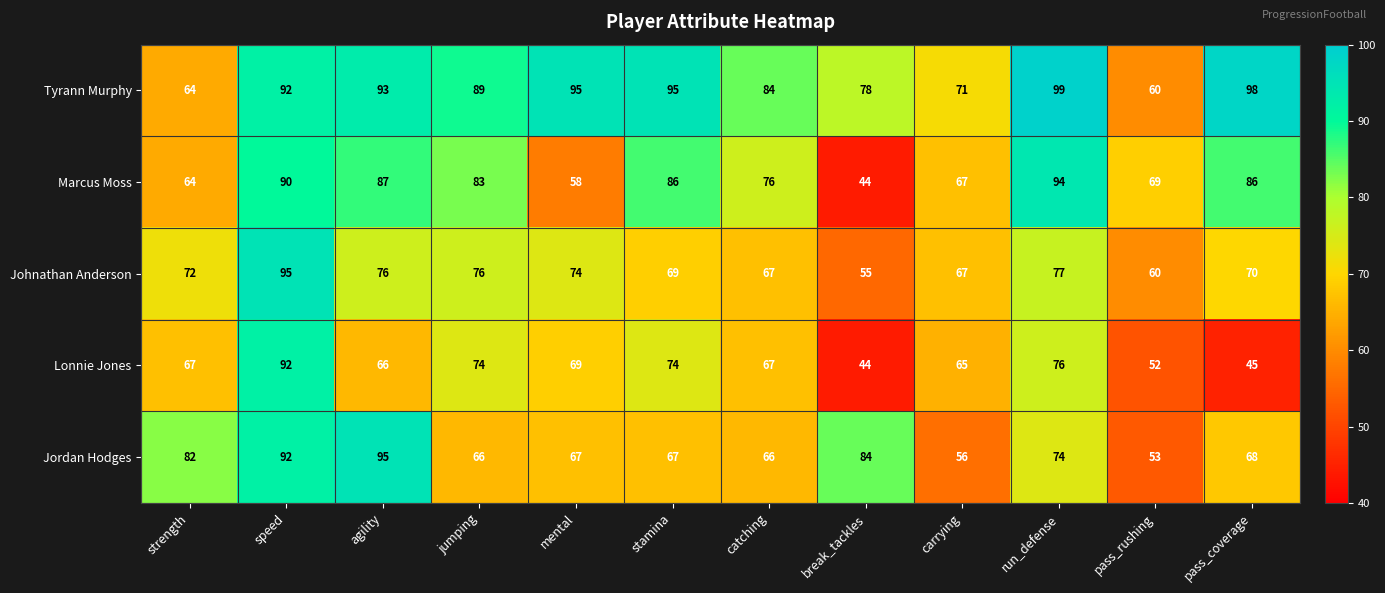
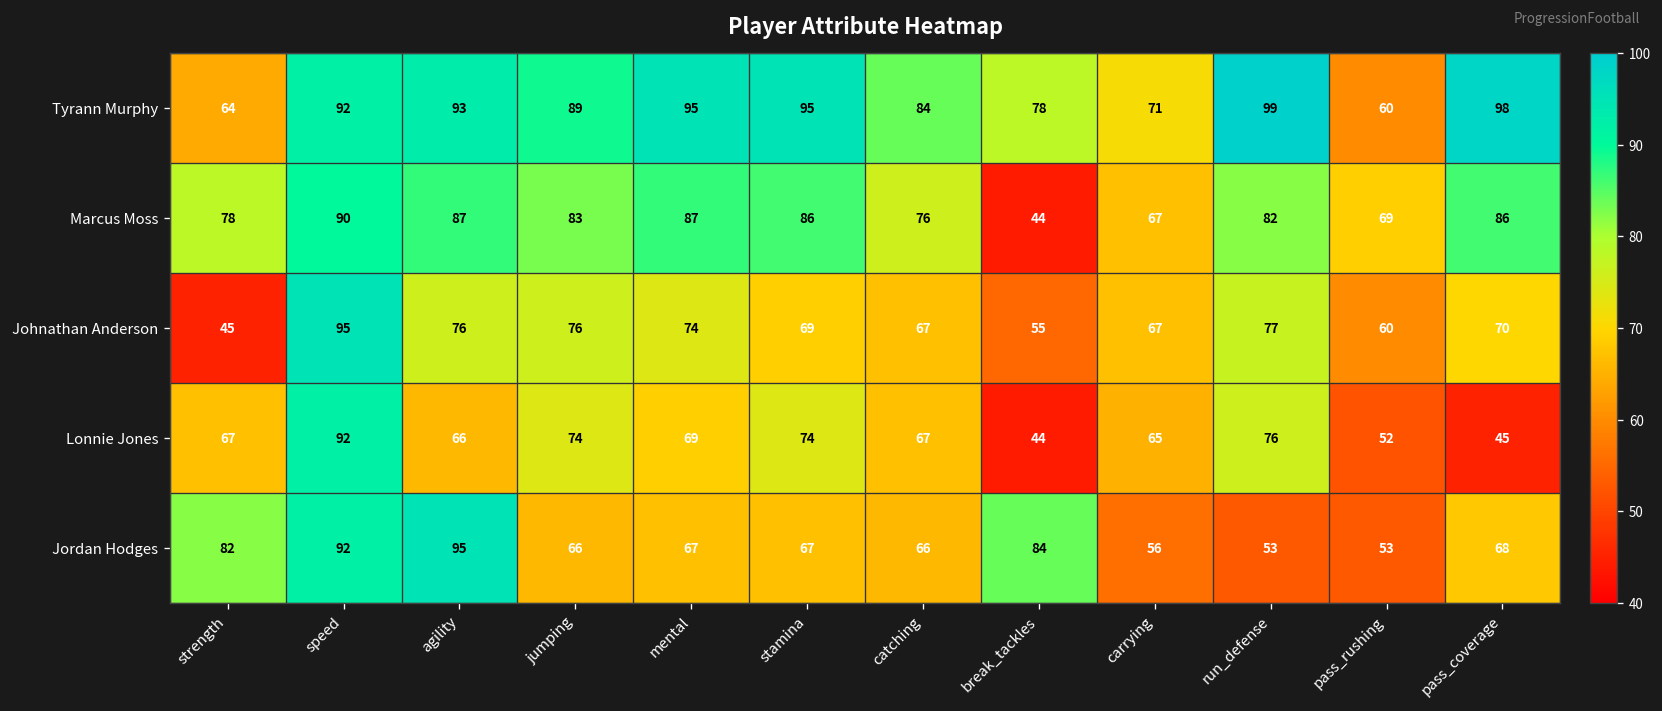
  {
    "Tyrann Murphy": {
      "strength": 64,
      "speed": 92,
      "agility": 93,
      "jumping": 89,
      "mental": 95,
      "stamina": 95,
      "catching": 84,
      "break_tackles": 78,
      "carrying": 71,
      "run_defense": 99,
      "pass_rushing": 60,
      "pass_coverage": 98
    },
    "Marcus Moss": {
-     "strength": 64,
+     "strength": 78,
      "speed": 90,
      "agility": 87,
      "jumping": 83,
-     "mental": 58,
+     "mental": 87,
      "stamina": 86,
      "catching": 76,
      "break_tackles": 44,
      "carrying": 67,
-     "run_defense": 94,
+     "run_defense": 82,
      "pass_rushing": 69,
      "pass_coverage": 86
    },
    "Johnathan Anderson": {
-     "strength": 72,
+     "strength": 45,
      "speed": 95,
      "agility": 76,
      "jumping": 76,
      "mental": 74,
      "stamina": 69,
      "catching": 67,
      "break_tackles": 55,
      "carrying": 67,
      "run_defense": 77,
      "pass_rushing": 60,
      "pass_coverage": 70
    },
    "Lonnie Jones": {
      "strength": 67,
      "speed": 92,
      "agility": 66,
      "jumping": 74,
      "mental": 69,
      "stamina": 74,
      "catching": 67,
      "break_tackles": 44,
      "carrying": 65,
      "run_defense": 76,
      "pass_rushing": 52,
      "pass_coverage": 45
    },
    "Jordan Hodges": {
      "strength": 82,
      "speed": 92,
      "agility": 95,
      "jumping": 66,
      "mental": 67,
      "stamina": 67,
      "catching": 66,
      "break_tackles": 84,
      "carrying": 56,
-     "run_defense": 74,
+     "run_defense": 53,
      "pass_rushing": 53,
      "pass_coverage": 68
    }
  }
